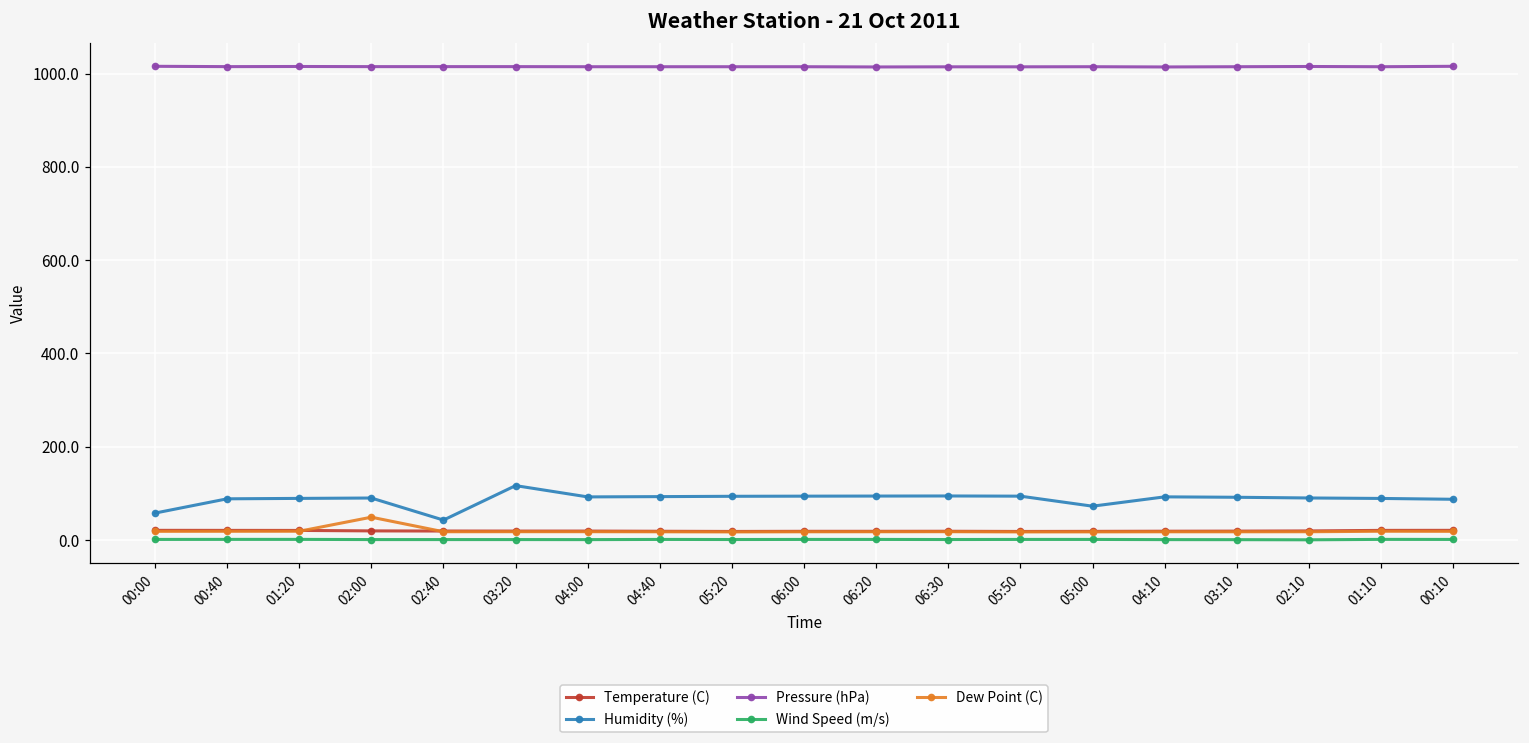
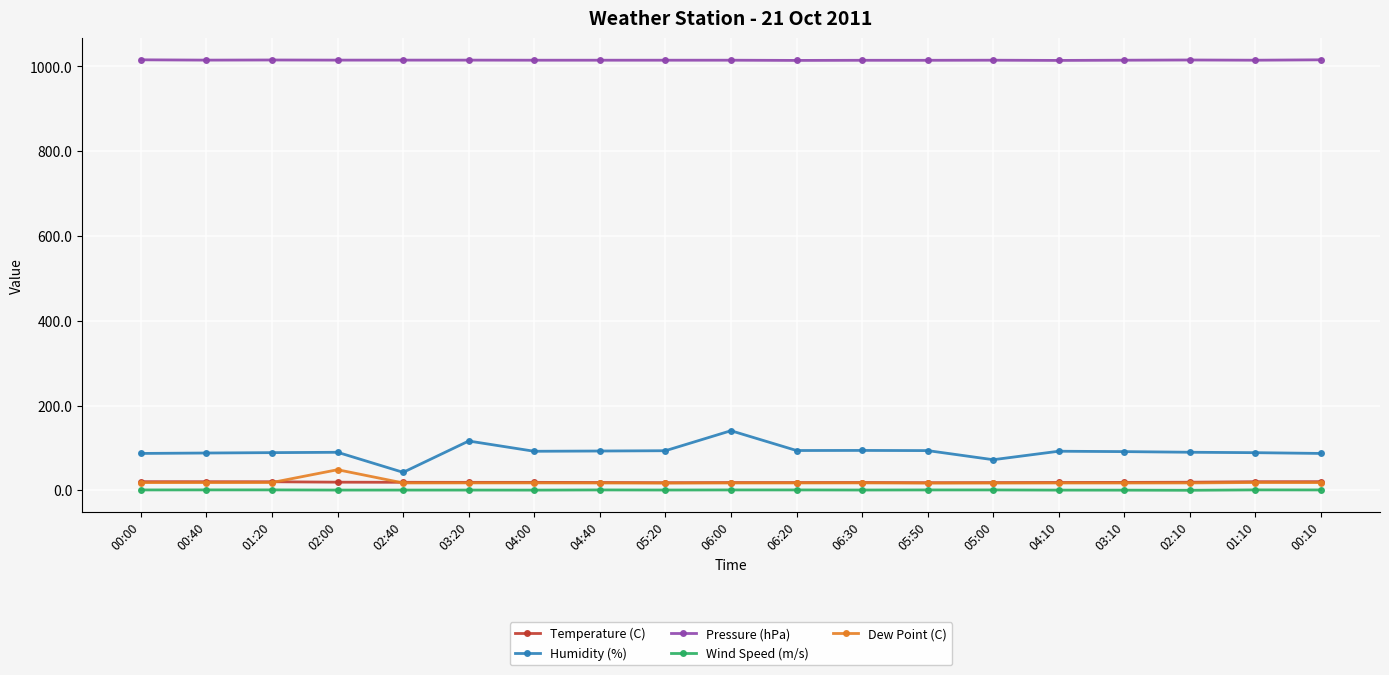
  {
    "Temperature (C)": {
      "02:00": 20
    },
    "Humidity (%)": {
-     "00:00": 60,
+     "00:00": 90,
      "00:40": 90,
      "01:20": 90,
      "02:00": 90,
      "02:40": 40,
      "03:20": 120,
      "04:00": 90,
      "04:40": 90,
      "05:20": 90,
-     "06:00": 90,
+     "06:00": 140,
      "06:20": 90,
      "06:30": 90,
      "05:50": 90,
      "05:00": 70,
      "04:10": 90,
      "03:10": 90,
      "02:10": 90,
      "01:10": 90,
      "00:10": 90
    },
    "Pressure (hPa)": {
      "00:00": 1020,
      "00:40": 1010,
      "01:20": 1020,
      "02:00": 1010,
      "02:40": 1010,
      "03:20": 1010,
      "04:00": 1010,
      "04:40": 1010,
      "05:20": 1010,
      "06:00": 1010,
      "06:20": 1010,
      "06:30": 1010,
      "05:50": 1010,
      "05:00": 1010,
      "04:10": 1010,
      "03:10": 1010,
      "02:10": 1020,
      "01:10": 1010,
      "00:10": 1020
    },
    "Wind Speed (m/s)": {
      "00:00": 0,
      "00:40": 0,
      "01:20": 0,
      "02:00": 0,
      "02:40": 0,
      "03:20": 0,
      "04:00": 0,
      "04:40": 0,
      "05:20": 0,
      "06:00": 0,
      "06:20": 0,
      "06:30": 0,
      "05:50": 0,
      "05:00": 0,
      "04:10": 0,
      "03:10": 0,
      "02:10": 0,
      "01:10": 0,
      "00:10": 0
    },
    "Dew Point (C)": {
      "02:00": 50
    }
  }
